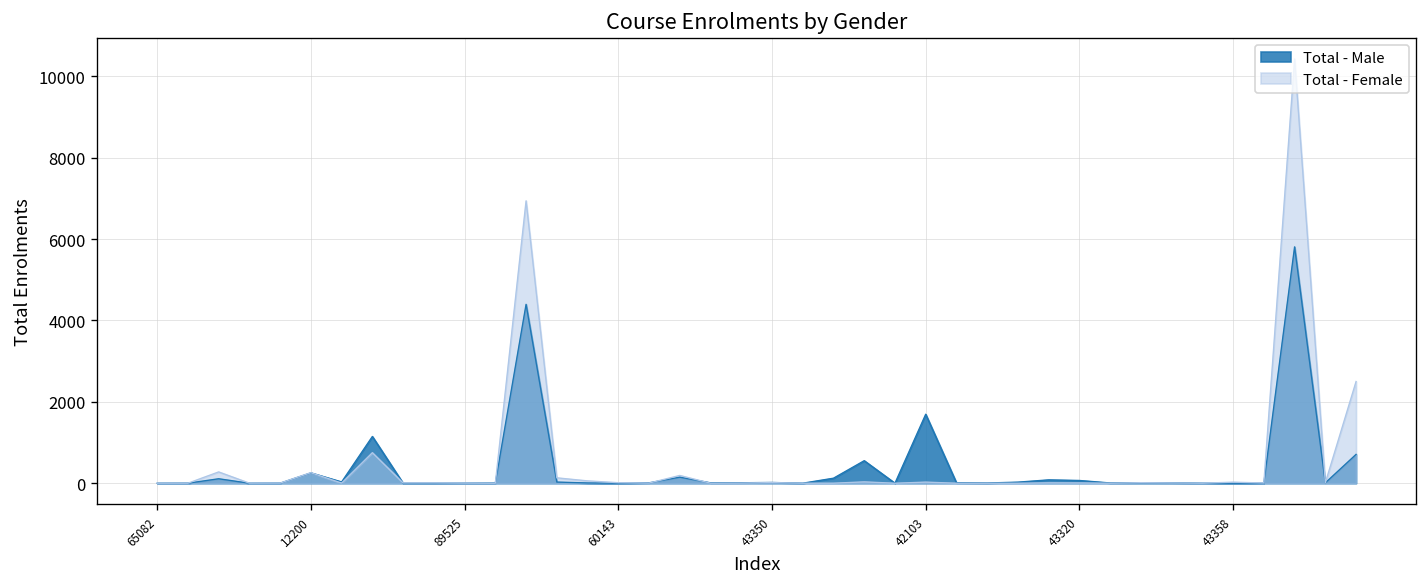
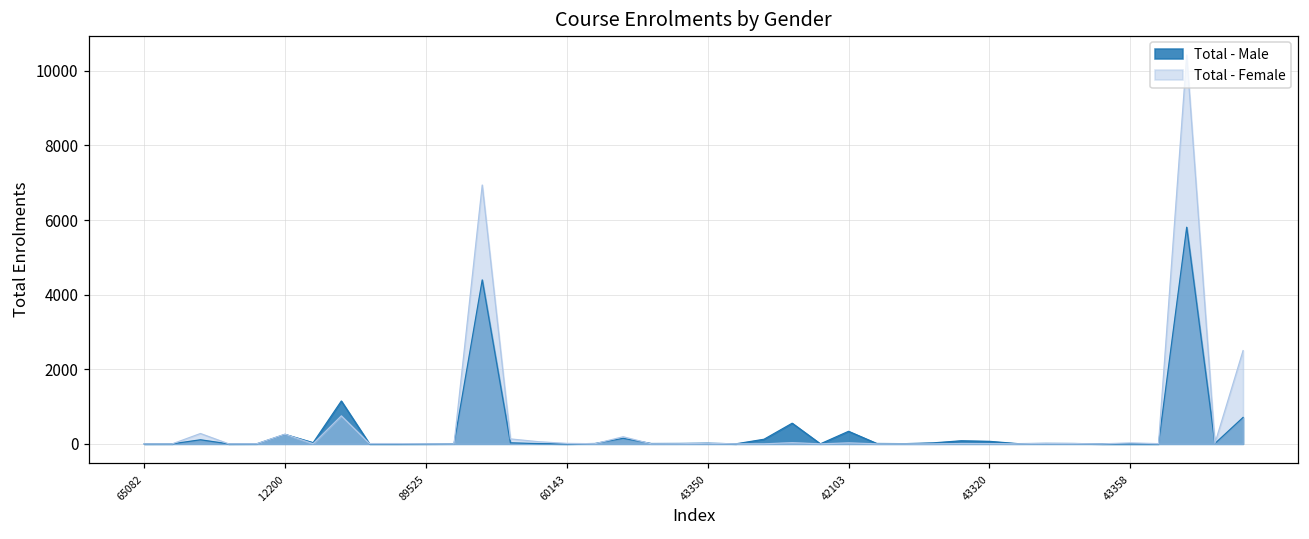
  {
    "Total - Male": {
-     "42103": 1700
+     "42103": 300
    },
    "Total - Female": {
      "42103": 0
    }
  }
